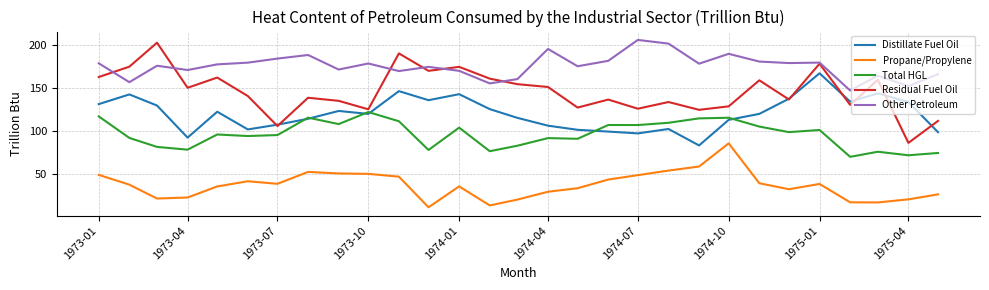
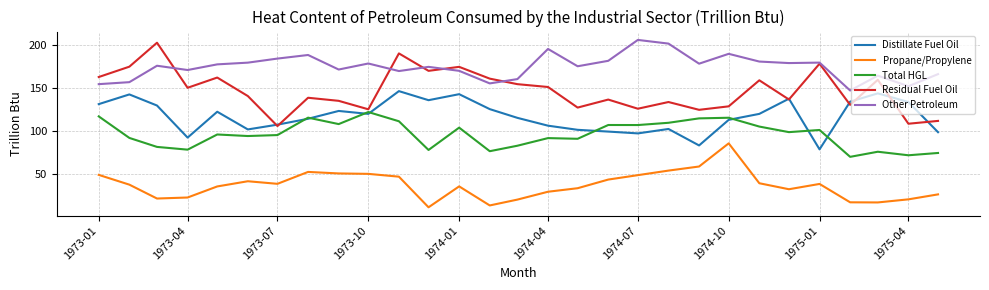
  {
    "Distillate Fuel Oil": {
      "1973-01": 130,
      "1973-04": 90,
      "1974-01": 140,
      "1974-04": 110,
      "1974-07": 100,
-     "1975-01": 170
+     "1975-01": 80
    },
    "Propane/Propylene": {
      "1973-01": 50,
      "1973-04": 20,
      "1973-07": 40,
      "1973-10": 50,
      "1974-01": 40,
      "1974-04": 30,
      "1974-07": 50,
      "1974-10": 90,
      "1975-01": 40,
      "1975-04": 20
    },
    "Total HGL": {
      "1973-01": 120,
      "1973-04": 80,
      "1973-07": 100,
      "1974-01": 100,
      "1974-04": 90,
      "1974-07": 110,
      "1975-01": 100,
      "1975-04": 70
    },
    "Residual Fuel Oil": {
      "1973-01": 160,
      "1973-04": 150,
      "1973-10": 130,
      "1974-01": 170,
      "1974-04": 150,
      "1974-07": 130,
      "1974-10": 130,
-     "1975-04": 90
+     "1975-04": 110
    },
    "Other Petroleum": {
-     "1973-01": 180,
+     "1973-01": 150,
      "1973-04": 170,
      "1973-07": 180,
      "1973-10": 180,
      "1974-01": 170,
      "1974-04": 200,
      "1974-07": 210,
      "1974-10": 190
    }
  }
